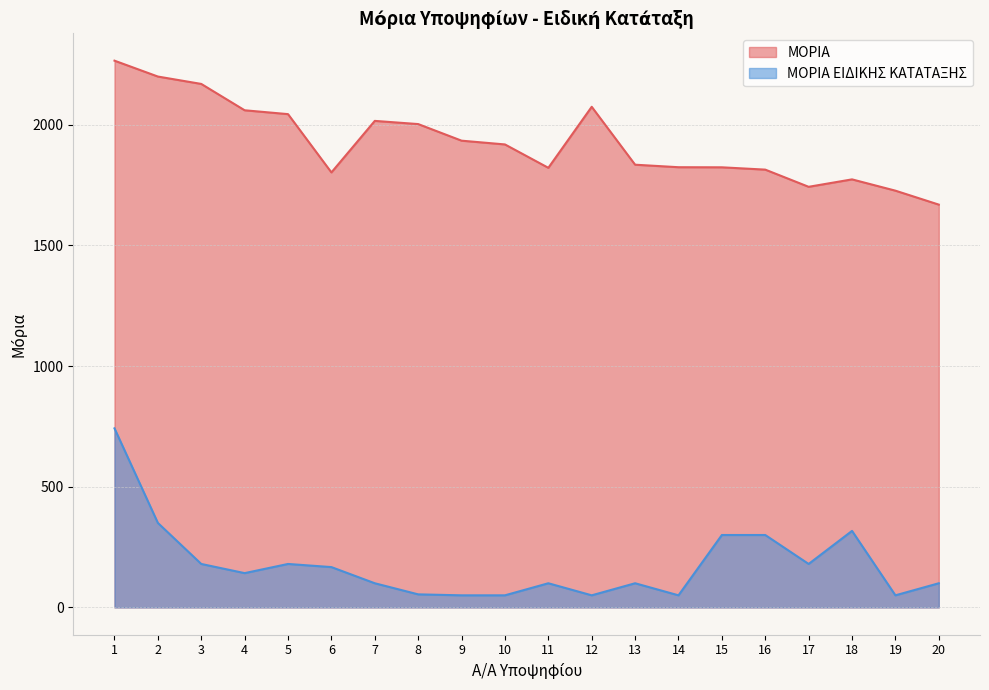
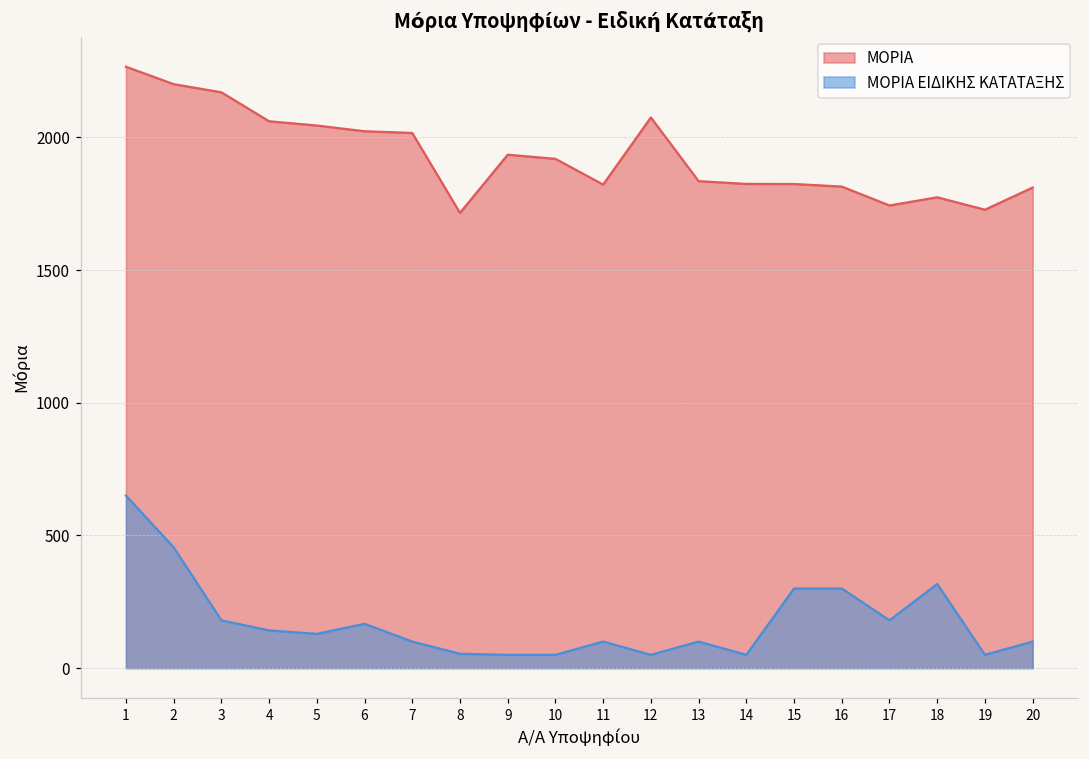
  {
    "ΜΟΡΙΑ": {
      "1": 2270,
      "2": 2200,
      "3": 2170,
      "4": 2060,
      "5": 2040,
-     "6": 1800,
+     "6": 2020,
      "7": 2020,
-     "8": 2000,
+     "8": 1720,
      "9": 1930,
      "10": 1920,
      "11": 1820,
      "12": 2070,
      "13": 1830,
      "14": 1820,
      "15": 1820,
      "16": 1810,
      "17": 1740,
      "18": 1770,
      "19": 1730,
-     "20": 1670
+     "20": 1810
    },
    "ΜΟΡΙΑ ΕΙΔΙΚΗΣ ΚΑΤΑΤΑΞΗΣ": {
-     "1": 740,
-     "2": 350,
+     "1": 650,
+     "2": 460,
      "3": 180,
      "4": 140,
-     "5": 180,
+     "5": 130,
      "6": 170,
      "7": 100,
      "8": 50,
      "9": 50,
      "10": 50,
      "11": 100,
      "12": 50,
      "13": 100,
      "14": 50,
      "15": 300,
      "16": 300,
      "17": 180,
      "18": 320,
      "19": 50,
      "20": 100
    }
  }
